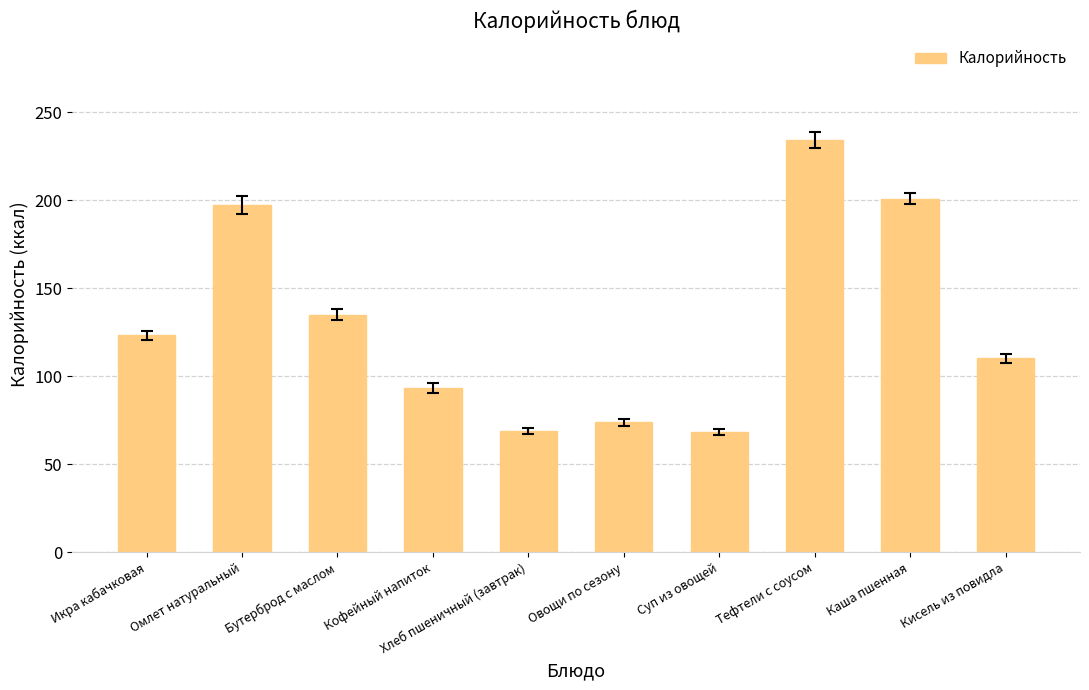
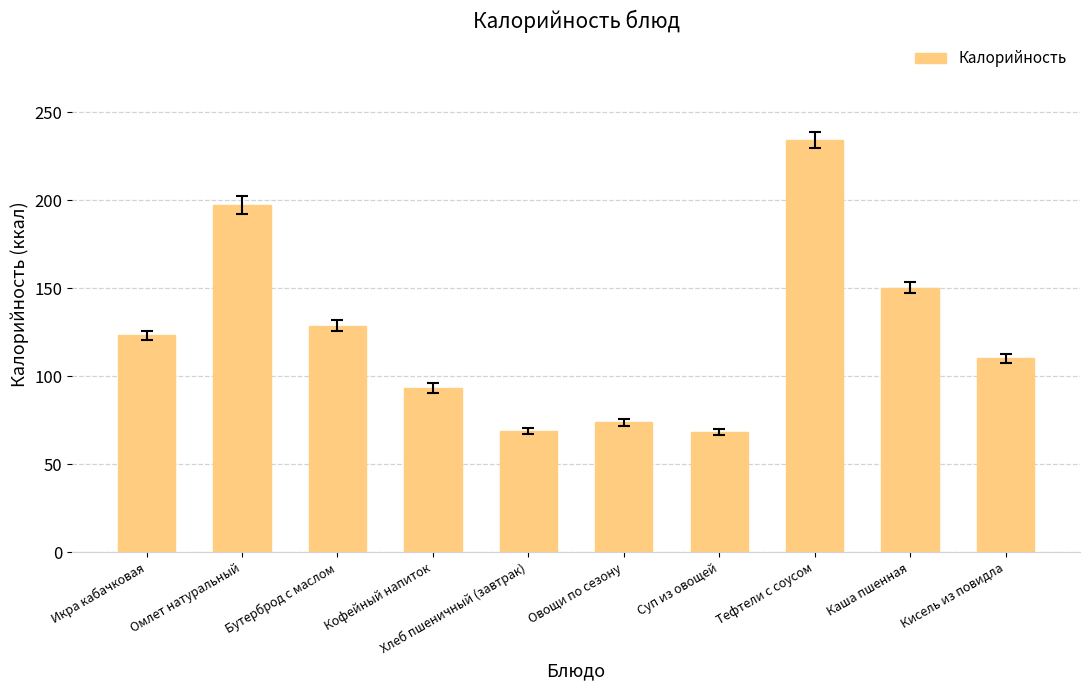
  {
    "Калорийность": {
      "Икра кабачковая": 123,
      "Омлет натуральный": 197,
-     "Бутерброд с маслом": 135,
+     "Бутерброд с маслом": 129,
      "Кофейный напиток": 93,
      "Хлеб пшеничный (завтрак)": 69,
      "Овощи по сезону": 74,
      "Суп из овощей": 68,
      "Тефтели с соусом": 234,
-     "Каша пшенная": 201,
+     "Каша пшенная": 150,
      "Кисель из повидла": 110
    }
  }
